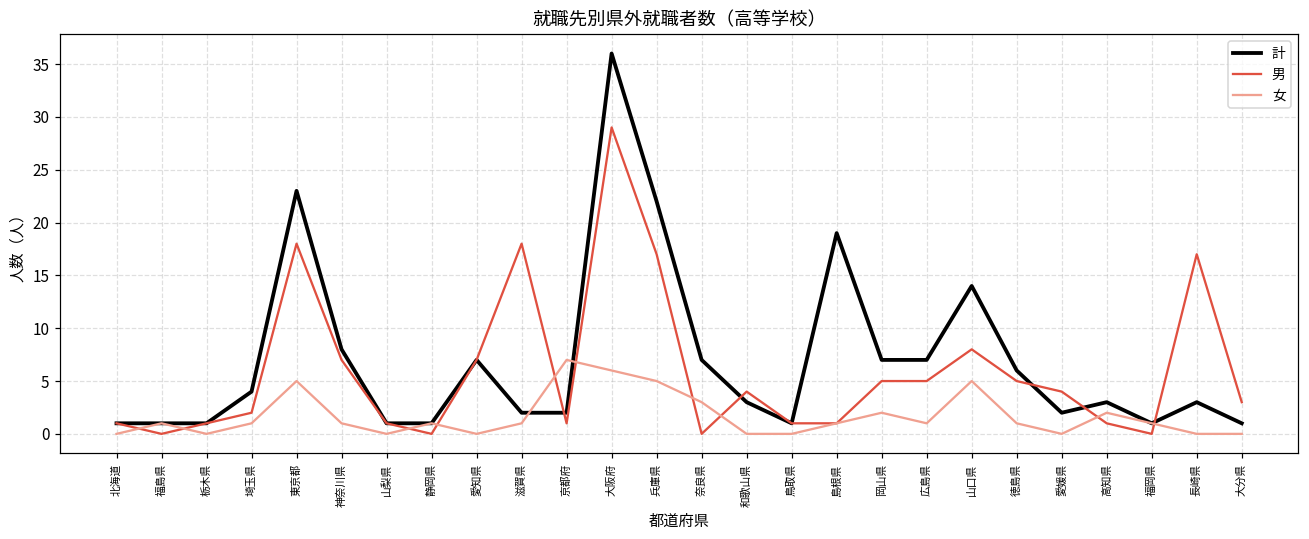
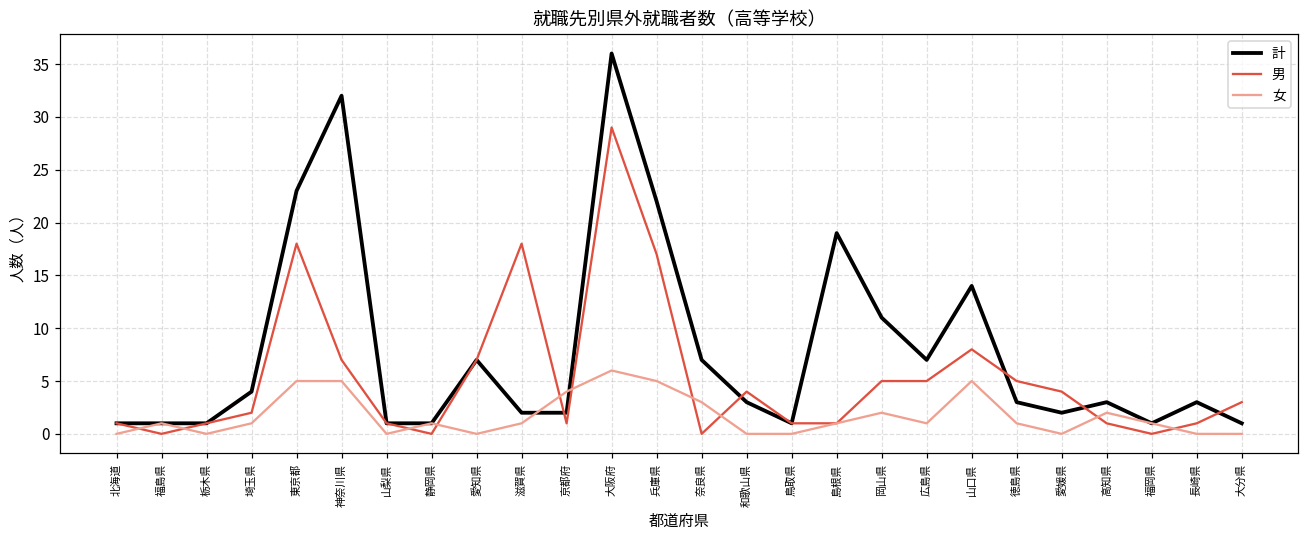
  {
    "計": {
      "埼玉県": 4,
      "東京都": 23,
-     "神奈川県": 8,
+     "神奈川県": 32,
      "滋賀県": 2,
      "京都府": 2,
      "大阪府": 36,
      "兵庫県": 22,
      "奈良県": 7,
      "和歌山県": 3,
      "島根県": 19,
-     "岡山県": 7,
+     "岡山県": 11,
      "広島県": 7,
      "山口県": 14,
-     "徳島県": 6,
+     "徳島県": 3,
      "愛媛県": 2,
      "高知県": 3,
      "長崎県": 3,
      "大分県": 1
    },
    "男": {
      "福島県": 0,
      "埼玉県": 2,
      "東京都": 18,
      "神奈川県": 7,
      "静岡県": 0,
      "滋賀県": 18,
      "京都府": 1,
      "大阪府": 29,
      "兵庫県": 17,
      "奈良県": 0,
      "和歌山県": 4,
      "岡山県": 5,
      "広島県": 5,
      "山口県": 8,
      "徳島県": 5,
      "愛媛県": 4,
      "高知県": 1,
      "福岡県": 0,
-     "長崎県": 17,
+     "長崎県": 1,
      "大分県": 3
    },
    "女": {
      "北海道": 0,
      "栃木県": 0,
      "埼玉県": 1,
      "東京都": 5,
-     "神奈川県": 1,
+     "神奈川県": 5,
      "山梨県": 0,
      "愛知県": 0,
      "滋賀県": 1,
-     "京都府": 7,
+     "京都府": 4,
      "大阪府": 6,
      "兵庫県": 5,
      "奈良県": 3,
      "和歌山県": 0,
      "鳥取県": 0,
      "岡山県": 2,
      "広島県": 1,
      "山口県": 5,
      "徳島県": 1,
      "愛媛県": 0,
      "高知県": 2,
      "長崎県": 0,
      "大分県": 0
    }
  }
